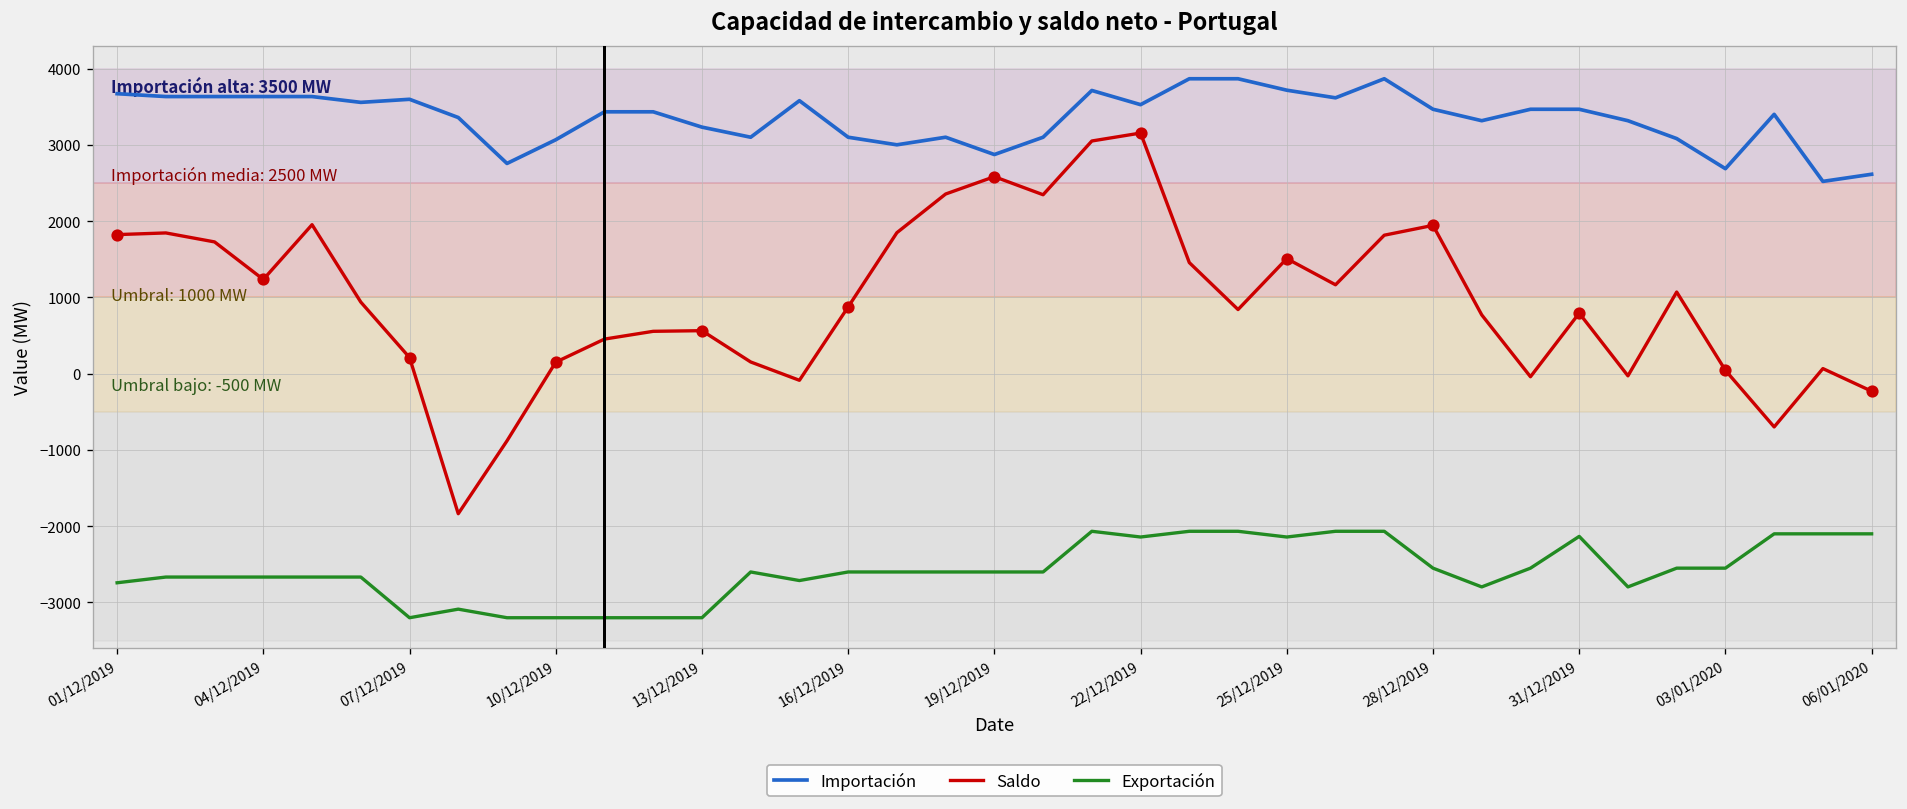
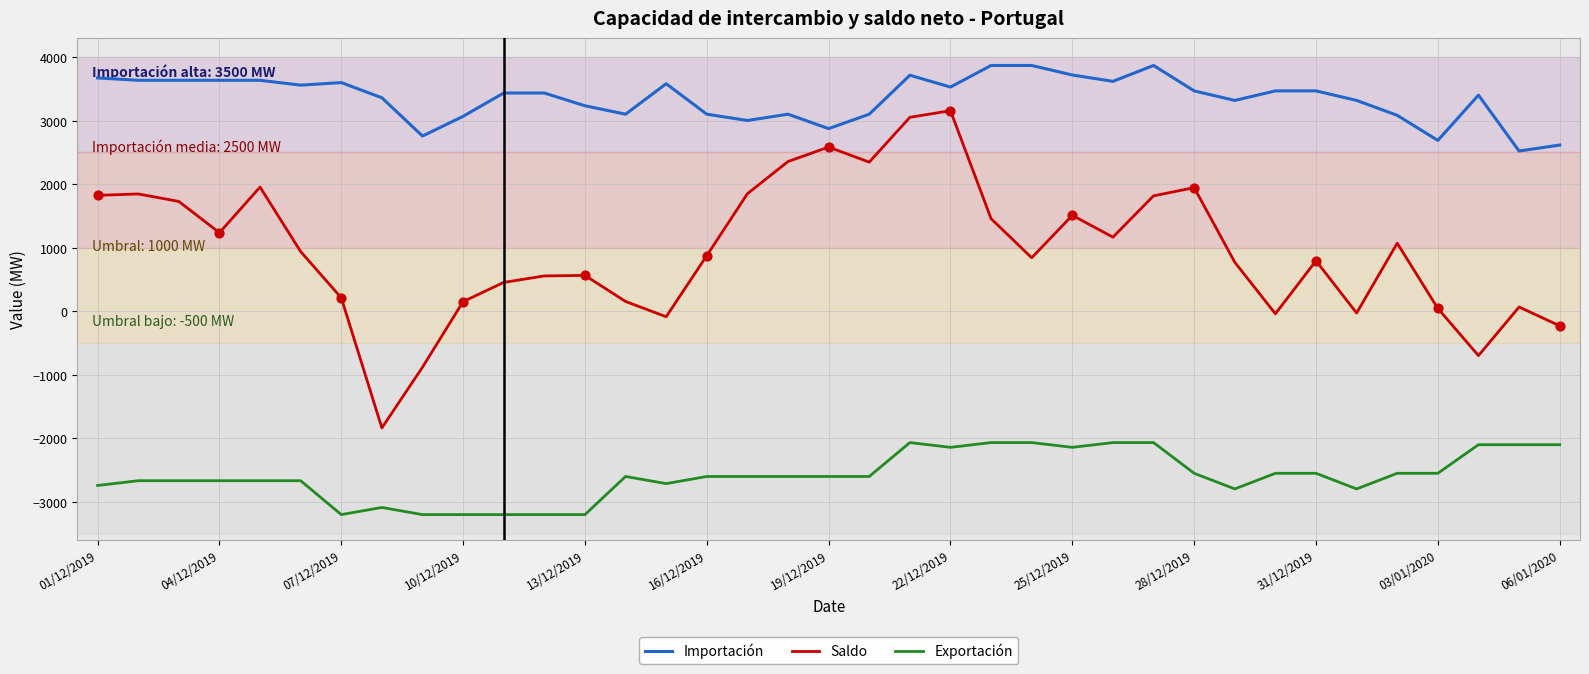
  {
    "Importación": {
      "04/12/2019": 3600,
      "07/12/2019": 3600,
      "10/12/2019": 3100,
      "13/12/2019": 3200,
      "16/12/2019": 3100,
      "19/12/2019": 2900,
      "22/12/2019": 3500,
      "25/12/2019": 3700,
      "28/12/2019": 3500,
      "31/12/2019": 3500,
      "03/01/2020": 2700,
      "06/01/2020": 2600
    },
    "Exportación": {
      "01/12/2019": -2700,
      "04/12/2019": -2700,
      "07/12/2019": -3200,
      "10/12/2019": -3200,
      "13/12/2019": -3200,
      "16/12/2019": -2600,
      "19/12/2019": -2600,
      "22/12/2019": -2100,
      "25/12/2019": -2100,
      "28/12/2019": -2600,
-     "31/12/2019": -2100,
+     "31/12/2019": -2600,
      "03/01/2020": -2600,
      "06/01/2020": -2100
    }
  }
